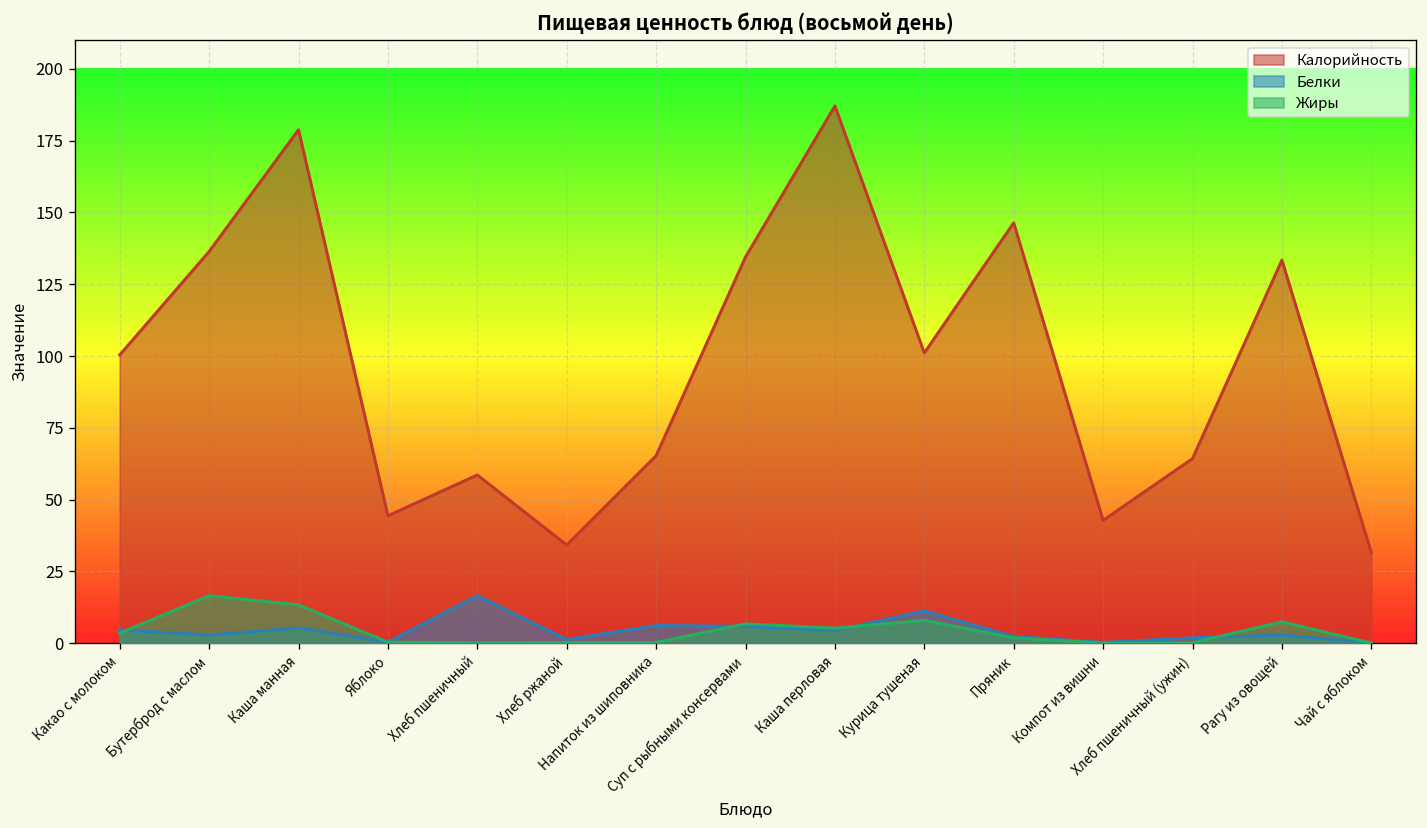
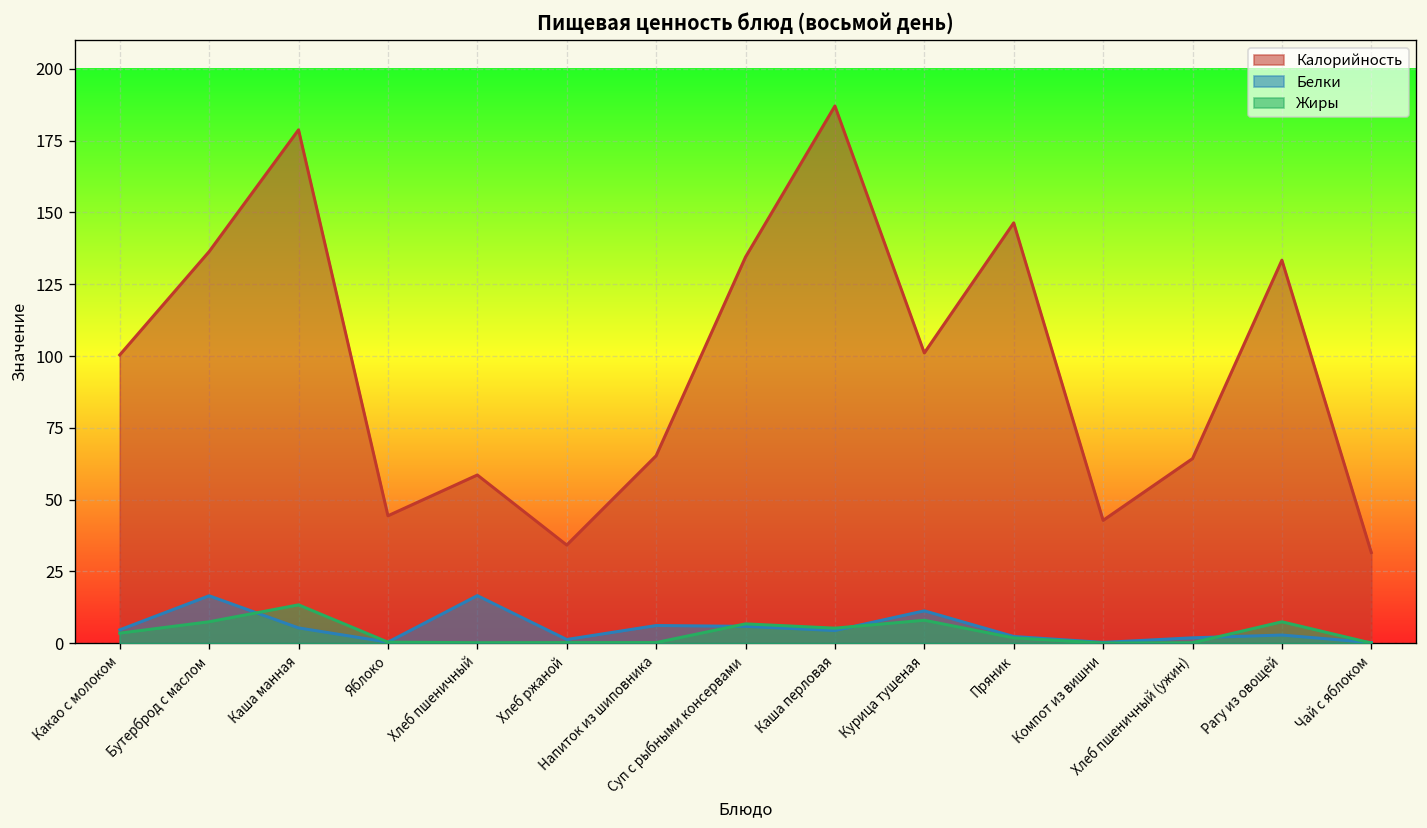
  {
    "Калорийность": {
      "Какао с молоком": 100,
      "Бутерброд с маслом": 136,
      "Каша манная": 179,
      "Яблоко": 44,
      "Хлеб пшеничный": 59,
      "Хлеб ржаной": 34,
      "Напиток из шиповника": 65,
      "Суп с рыбными консервами": 135,
      "Каша перловая": 187,
      "Курица тушеная": 101,
      "Пряник": 146,
      "Компот из вишни": 43,
      "Хлеб пшеничный (ужин)": 64,
      "Рагу из овощей": 133,
      "Чай с яблоком": 32
    },
    "Белки": {
      "Какао с молоком": 5,
-     "Бутерброд с маслом": 3,
+     "Бутерброд с маслом": 17,
      "Каша манная": 5,
      "Хлеб пшеничный": 17,
      "Хлеб ржаной": 1,
      "Напиток из шиповника": 6,
      "Курица тушеная": 11,
      "Хлеб пшеничный (ужин)": 2,
      "Рагу из овощей": 3
    },
    "Жиры": {
      "Какао с молоком": 4,
-     "Бутерброд с маслом": 17,
+     "Бутерброд с маслом": 7,
      "Каша манная": 13,
      "Хлеб пшеничный": 0,
      "Хлеб ржаной": 0,
      "Напиток из шиповника": 0,
      "Курица тушеная": 8,
      "Хлеб пшеничный (ужин)": 0,
      "Рагу из овощей": 7
    }
  }
